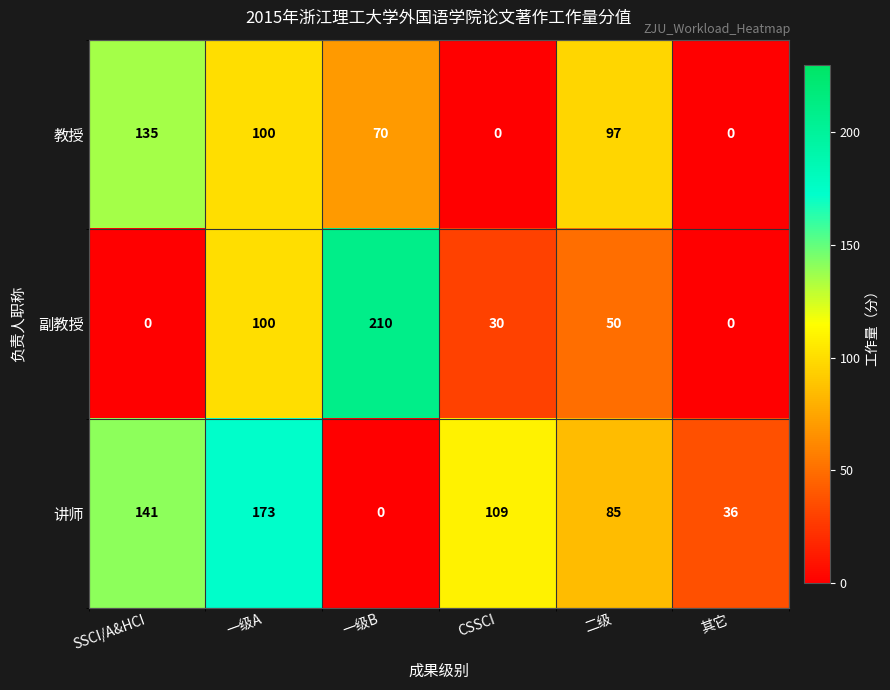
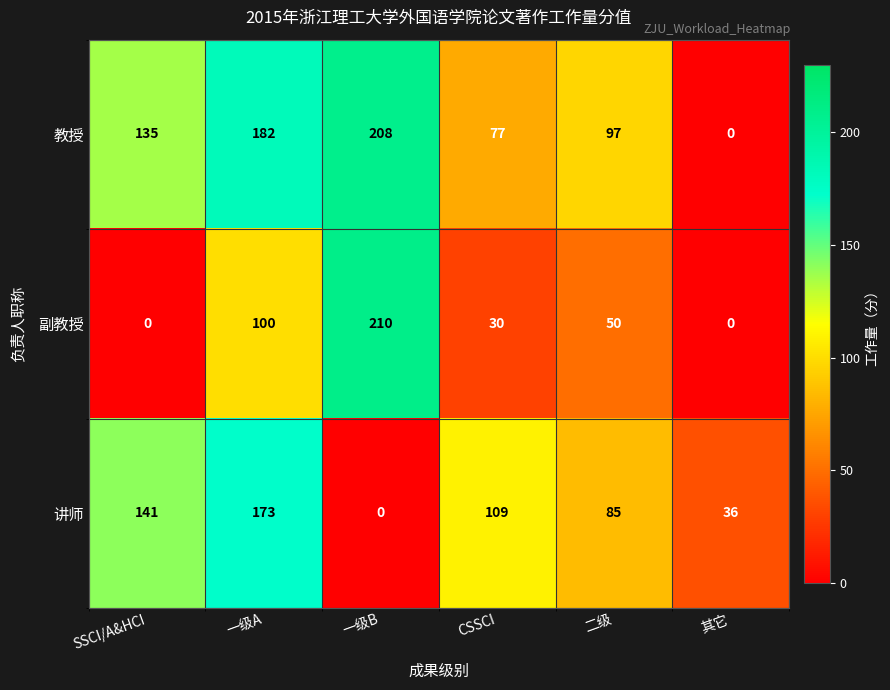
  {
    "教授": {
      "SSCI/A&HCI": 135,
-     "一级A": 100,
-     "一级B": 70,
-     "CSSCI": 0,
+     "一级A": 182,
+     "一级B": 208,
+     "CSSCI": 77,
      "二级": 97,
      "其它": 0
    },
    "副教授": {
      "SSCI/A&HCI": 0,
      "一级A": 100,
      "一级B": 210,
      "CSSCI": 30,
      "二级": 50,
      "其它": 0
    },
    "讲师": {
      "SSCI/A&HCI": 141,
      "一级A": 173,
      "一级B": 0,
      "CSSCI": 109,
      "二级": 85,
      "其它": 36
    }
  }
